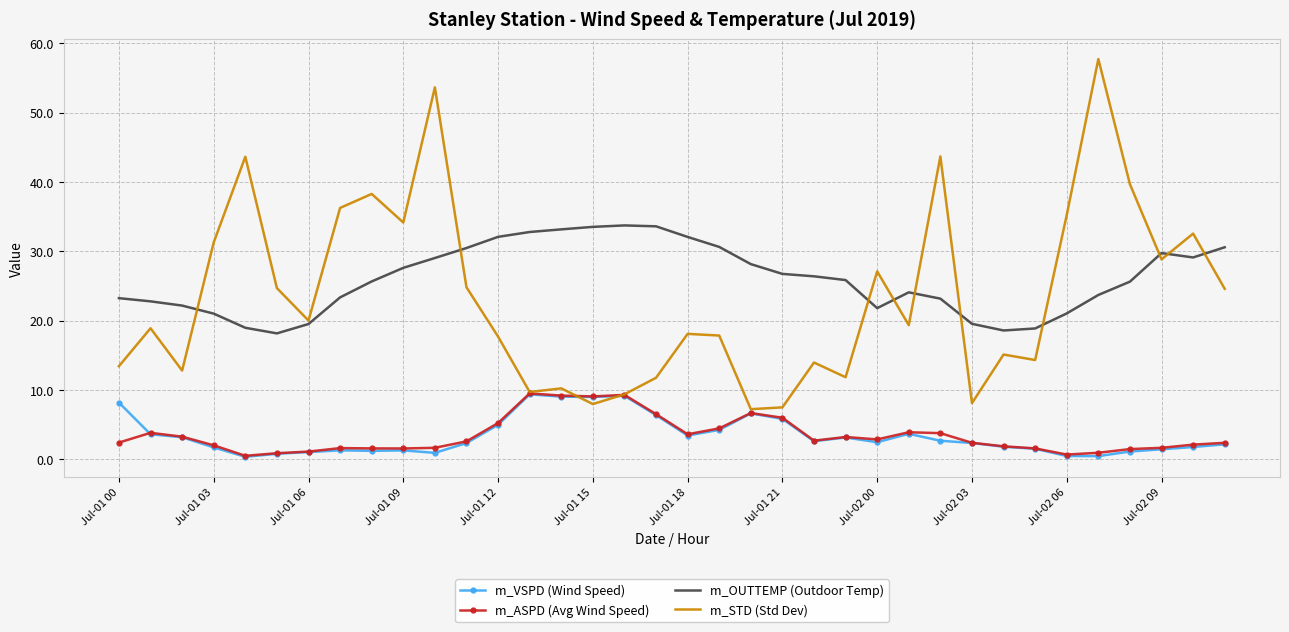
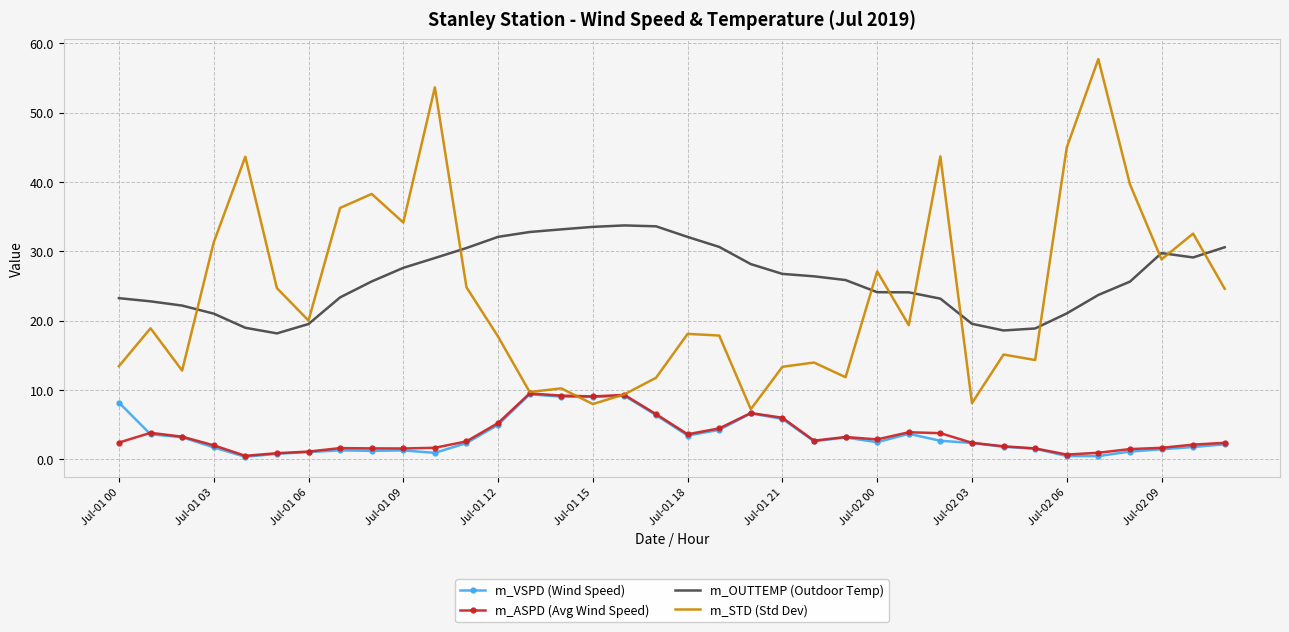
  {
    "m_VSPD (Wind Speed)": {
      "Jul-01 00": 8,
      "Jul-02 00": 2
    },
    "m_ASPD (Avg Wind Speed)": {
      "Jul-01 00": 2,
      "Jul-02 00": 3
    },
    "m_OUTTEMP (Outdoor Temp)": {
      "Jul-01 00": 23,
      "Jul-01 03": 21,
      "Jul-01 06": 20,
      "Jul-01 09": 28,
      "Jul-01 12": 32,
      "Jul-01 15": 34,
      "Jul-01 18": 32,
      "Jul-01 21": 27,
-     "Jul-02 00": 22,
+     "Jul-02 00": 24,
      "Jul-02 03": 20,
      "Jul-02 06": 21,
      "Jul-02 09": 30
    },
    "m_STD (Std Dev)": {
      "Jul-01 00": 13,
      "Jul-01 03": 31,
      "Jul-01 06": 20,
      "Jul-01 09": 34,
      "Jul-01 12": 18,
      "Jul-01 15": 8,
      "Jul-01 18": 18,
-     "Jul-01 21": 7,
+     "Jul-01 21": 13,
      "Jul-02 00": 27,
      "Jul-02 03": 8,
-     "Jul-02 06": 35,
+     "Jul-02 06": 45,
      "Jul-02 09": 29
    }
  }
